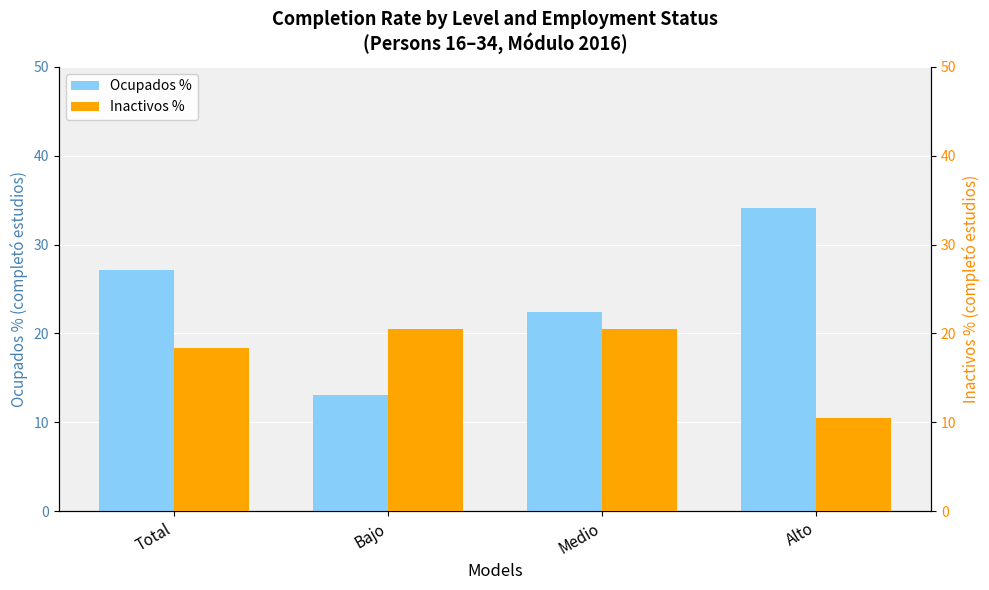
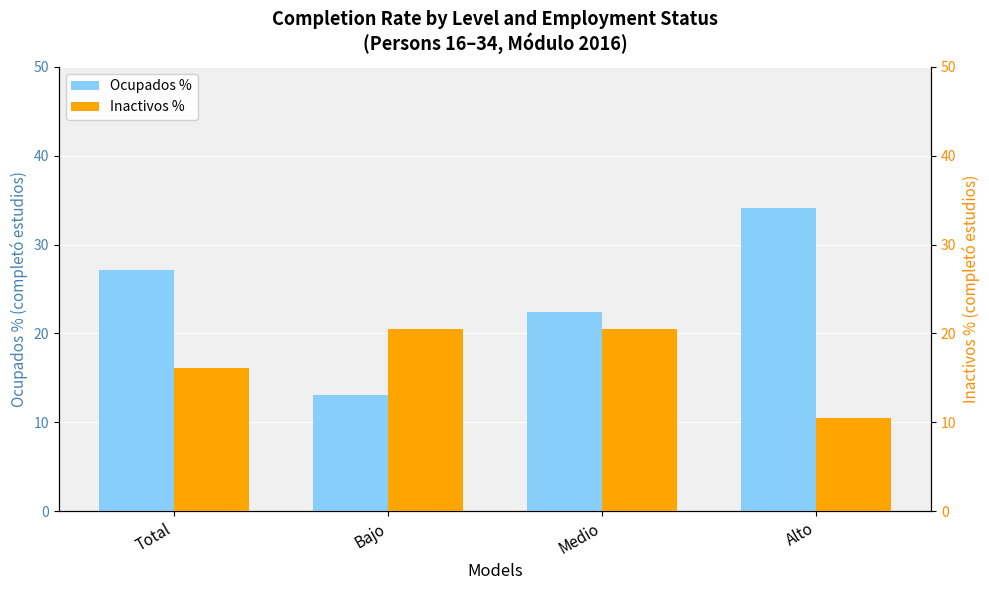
  {
    "Ocupados %": {
      "Total": 27,
      "Bajo": 13,
      "Medio": 22,
      "Alto": 34
    },
    "Inactivos %": {
-     "Total": 18,
+     "Total": 16,
      "Bajo": 20,
      "Medio": 20,
      "Alto": 10
    }
  }
